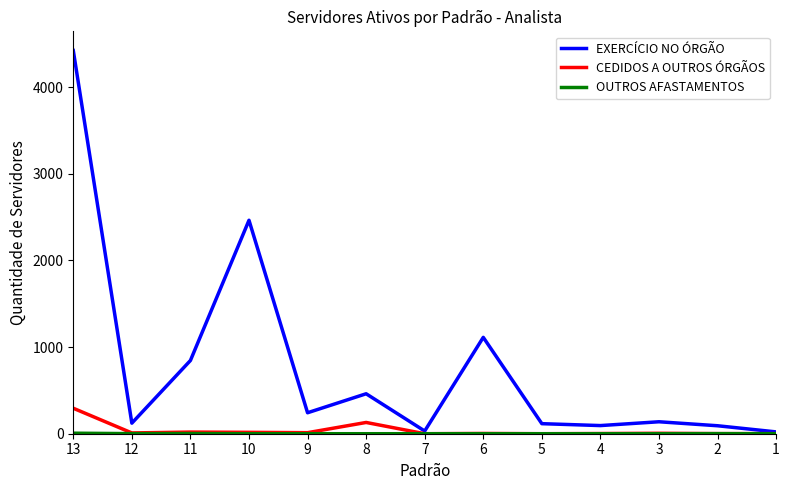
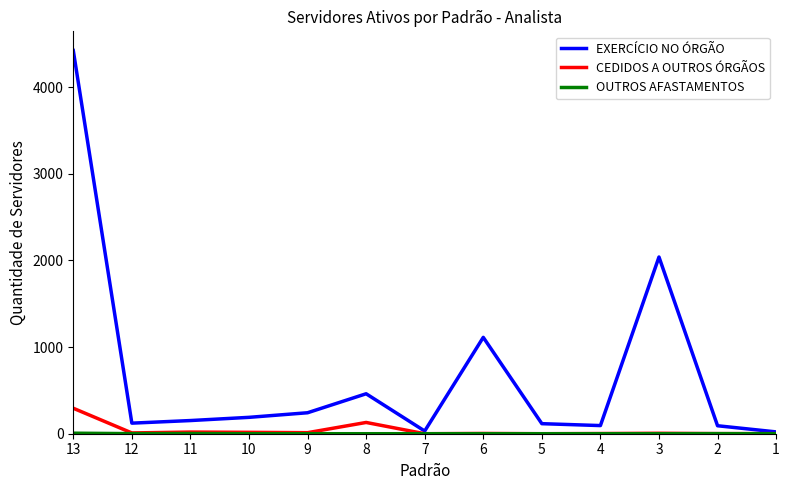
  {
    "EXERCÍCIO NO ÓRGÃO": {
      "13": 4400,
      "12": 100,
-     "11": 800,
-     "10": 2500,
+     "11": 200,
+     "10": 200,
      "9": 200,
      "8": 500,
      "7": 0,
      "6": 1100,
      "5": 100,
      "4": 100,
-     "3": 100,
+     "3": 2000,
      "2": 100
    },
    "CEDIDOS A OUTROS ÓRGÃOS": {
      "13": 300,
      "8": 100
    },
    "OUTROS AFASTAMENTOS": {
      "13": 0,
      "8": 0
    }
  }
